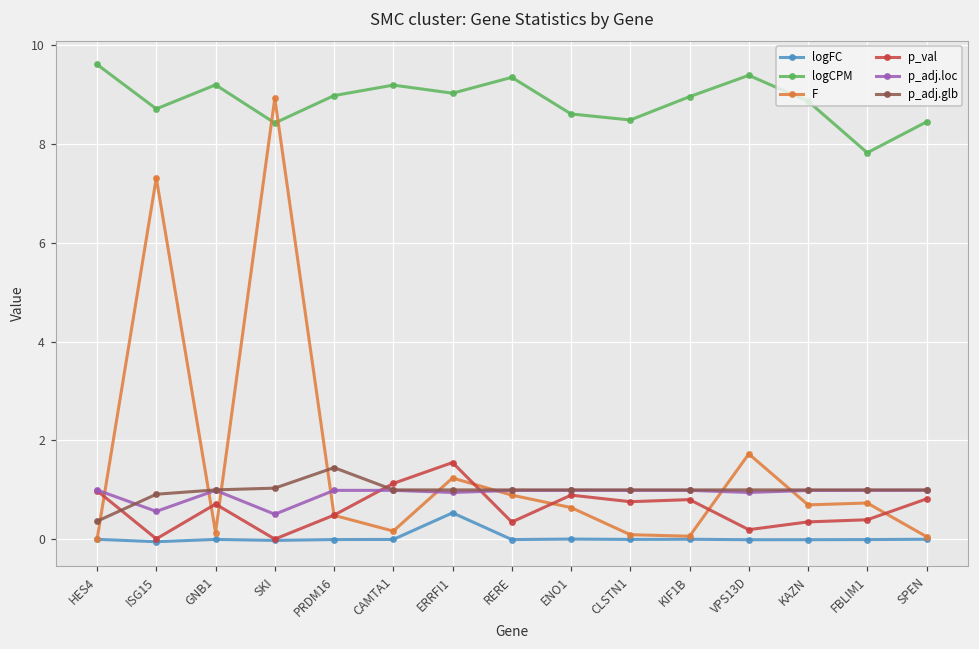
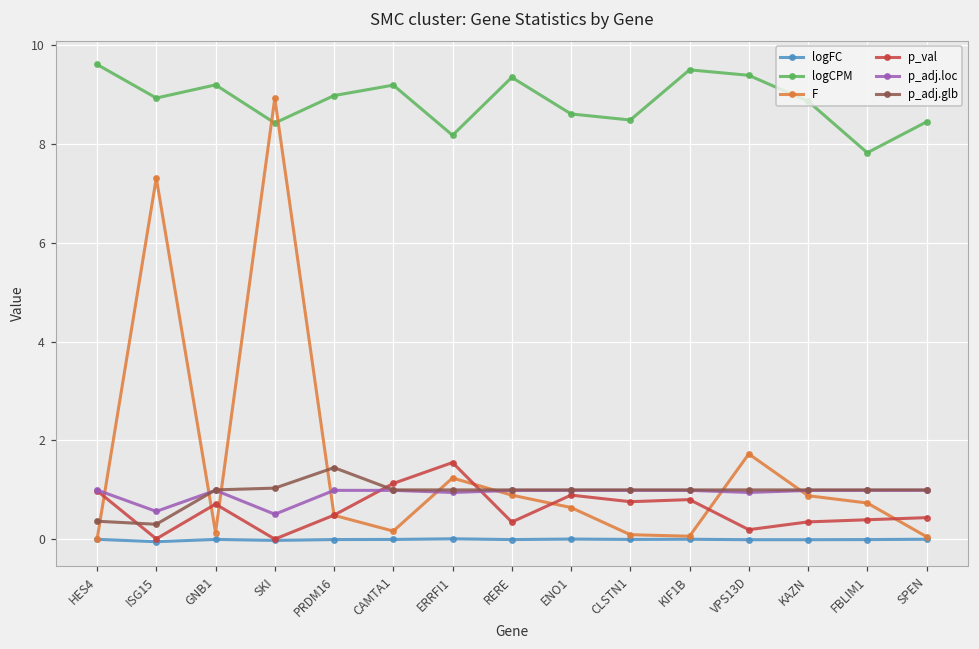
  {
    "logFC": {
      "ISG15": 0.0,
      "GNB1": 0.0,
      "PRDM16": 0.0,
      "CAMTA1": 0.0,
-     "ERRFI1": 0.5,
+     "ERRFI1": 0.0,
      "RERE": 0.0,
      "ENO1": 0.0,
      "CLSTN1": 0.0,
      "KIF1B": 0.0,
      "VPS13D": 0.0,
      "KAZN": 0.0,
      "FBLIM1": 0.0
    },
    "logCPM": {
      "HES4": 9.6,
-     "ISG15": 8.7,
+     "ISG15": 8.9,
      "GNB1": 9.2,
      "SKI": 8.4,
      "PRDM16": 9.0,
      "CAMTA1": 9.2,
-     "ERRFI1": 9.0,
+     "ERRFI1": 8.2,
      "RERE": 9.3,
      "ENO1": 8.6,
      "CLSTN1": 8.5,
-     "KIF1B": 9.0,
+     "KIF1B": 9.5,
      "VPS13D": 9.4,
      "KAZN": 8.9,
      "FBLIM1": 7.8,
      "SPEN": 8.4
    },
    "F": {
      "ISG15": 7.3,
      "GNB1": 0.1,
      "SKI": 8.9,
      "CAMTA1": 0.2,
      "ERRFI1": 1.2,
      "RERE": 0.9,
      "ENO1": 0.6,
      "CLSTN1": 0.1,
      "KIF1B": 0.1,
      "VPS13D": 1.7,
-     "KAZN": 0.7,
+     "KAZN": 0.9,
      "FBLIM1": 0.7
    },
    "p_val": {
      "ISG15": 0.0,
      "GNB1": 0.7,
      "CAMTA1": 1.1,
      "ERRFI1": 1.6,
      "RERE": 0.3,
      "ENO1": 0.9,
      "CLSTN1": 0.8,
      "KIF1B": 0.8,
      "VPS13D": 0.2,
      "KAZN": 0.4,
      "FBLIM1": 0.4,
-     "SPEN": 0.8
+     "SPEN": 0.4
    },
    "p_adj.loc": {
      "ISG15": 0.6,
      "SKI": 0.5,
      "PRDM16": 1.0
    },
    "p_adj.glb": {
      "HES4": 0.4,
-     "ISG15": 0.9,
+     "ISG15": 0.3,
      "SKI": 1.0,
      "PRDM16": 1.5
    }
  }
